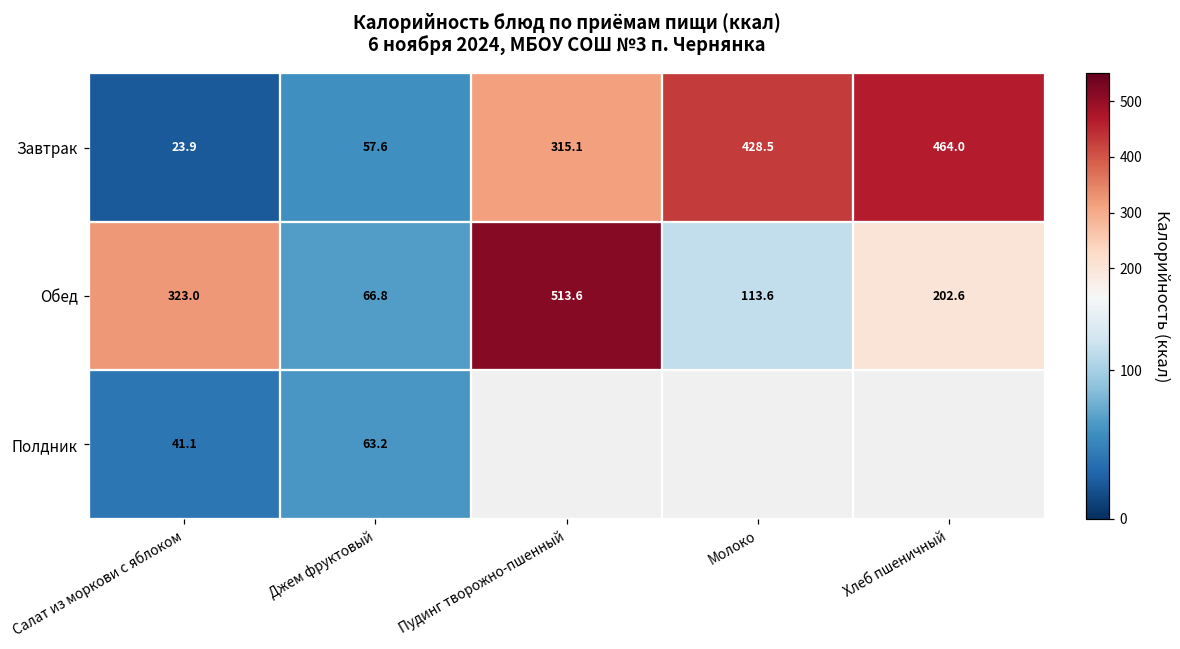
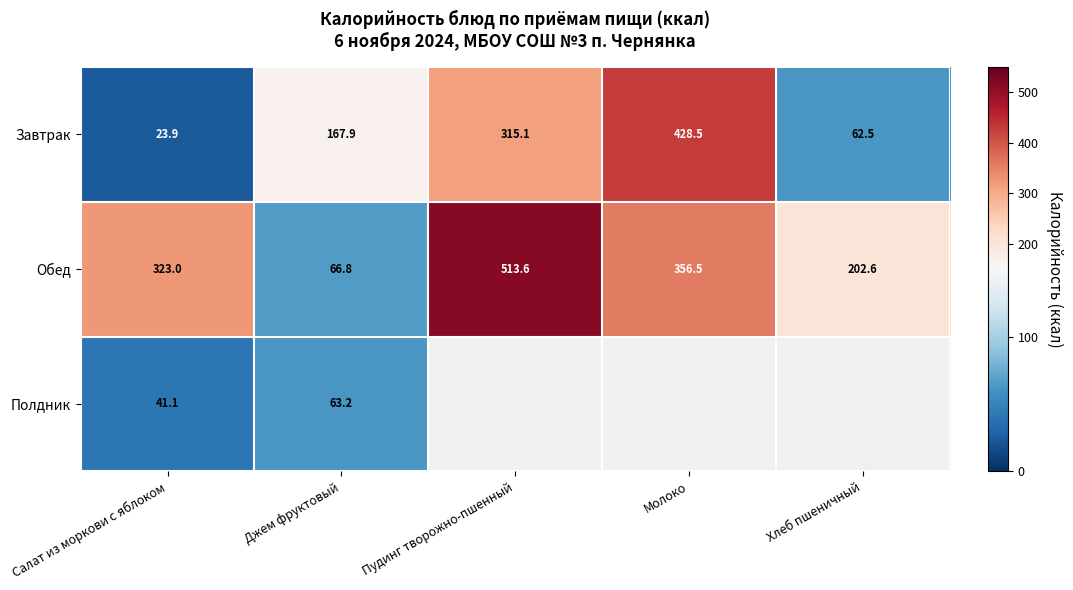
  {
    "Завтрак": {
      "Салат из моркови с яблоком": 23.9,
-     "Джем фруктовый": 57.6,
+     "Джем фруктовый": 167.9,
      "Пудинг творожно-пшенный": 315.1,
      "Молоко": 428.5,
-     "Хлеб пшеничный": 464.0
+     "Хлеб пшеничный": 62.5
    },
    "Обед": {
      "Салат из моркови с яблоком": 323.0,
      "Джем фруктовый": 66.8,
      "Пудинг творожно-пшенный": 513.6,
-     "Молоко": 113.6,
+     "Молоко": 356.5,
      "Хлеб пшеничный": 202.6
    },
    "Полдник": {
      "Салат из моркови с яблоком": 41.1,
      "Джем фруктовый": 63.2
    }
  }
